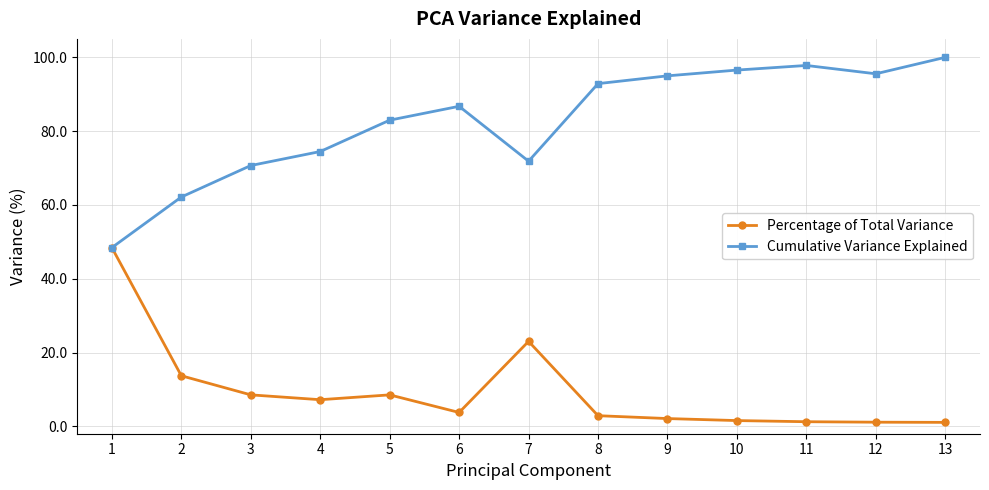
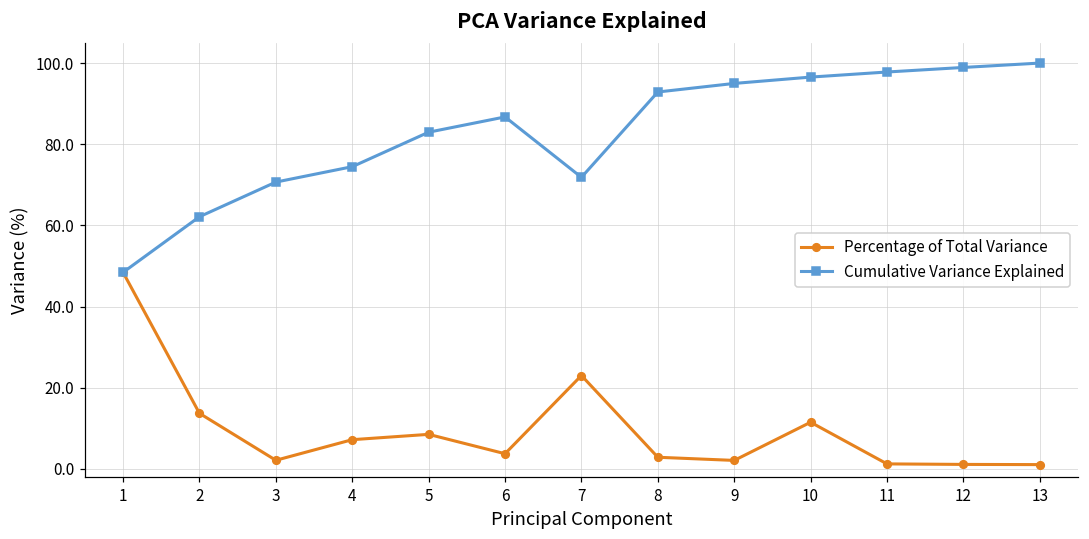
  {
    "Percentage of Total Variance": {
      "2": 14,
-     "3": 9,
+     "3": 2,
      "4": 7,
      "5": 9,
      "6": 4,
      "7": 23,
      "8": 3,
      "9": 2,
-     "10": 2,
+     "10": 12,
      "11": 1,
      "12": 1,
      "13": 1
    },
    "Cumulative Variance Explained": {
      "2": 62,
      "3": 71,
      "4": 74,
      "5": 83,
      "6": 87,
      "7": 72,
      "8": 93,
      "9": 95,
      "10": 97,
      "11": 98,
-     "12": 96,
+     "12": 99,
      "13": 100
    }
  }
